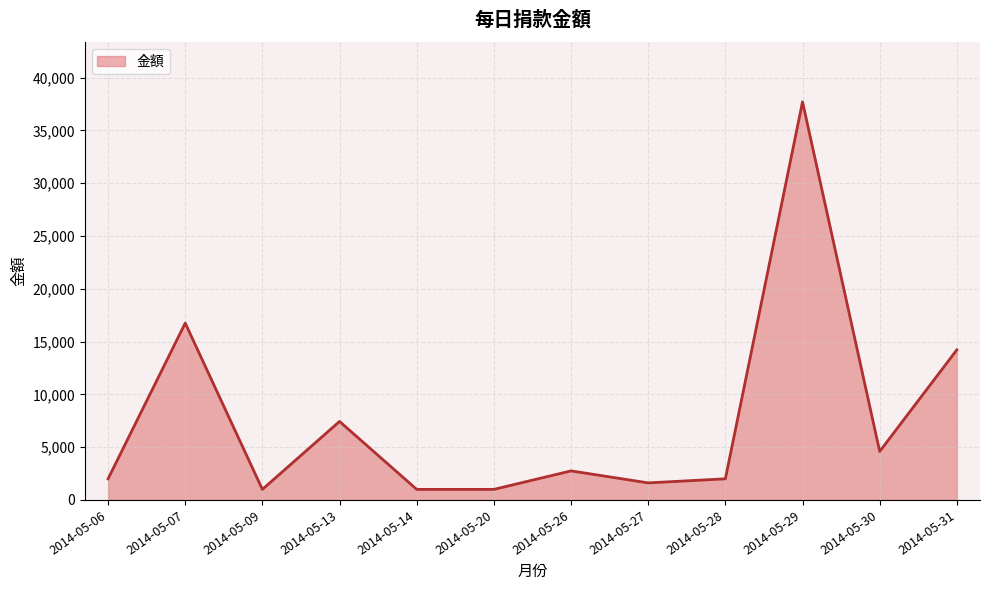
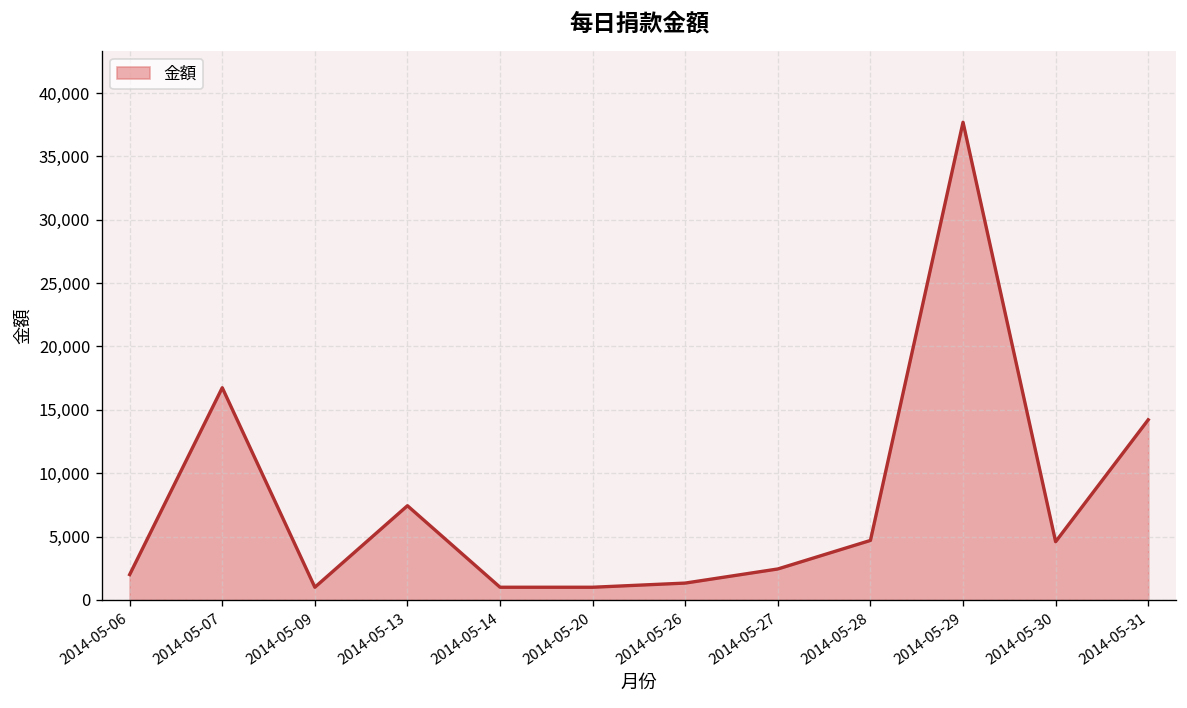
  {
    "2014-05-06": "2,000",
    "2014-05-07": "16,700",
    "2014-05-09": "1,000",
    "2014-05-13": "7,400",
    "2014-05-14": "1,000",
    "2014-05-20": "1,000",
-   "2014-05-26": "2,800",
-   "2014-05-27": "1,600",
-   "2014-05-28": "2,000",
+   "2014-05-26": "1,300",
+   "2014-05-27": "2,400",
+   "2014-05-28": "4,700",
    "2014-05-29": "37,700",
    "2014-05-30": "4,600",
    "2014-05-31": "14,200"
  }
